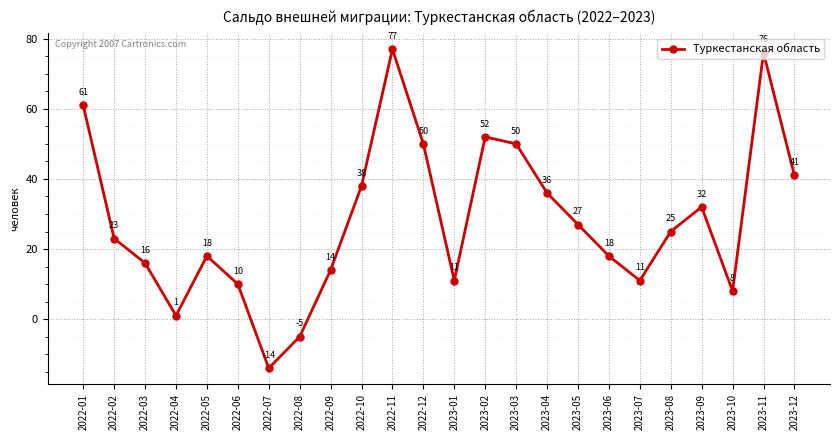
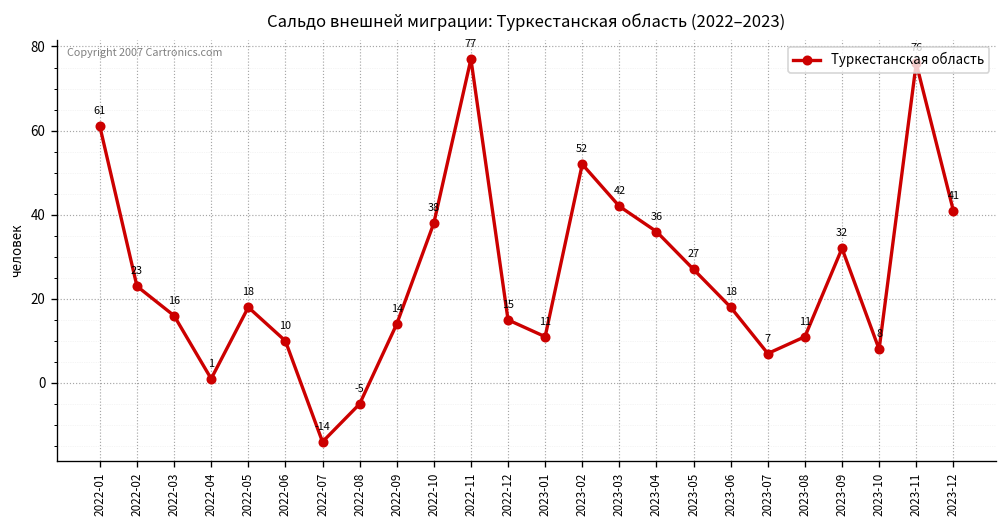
  {
    "2022-01": 61,
    "2022-02": 23,
    "2022-03": 16,
    "2022-04": 1,
    "2022-05": 18,
    "2022-06": 10,
    "2022-07": -14,
    "2022-08": -5,
    "2022-09": 14,
    "2022-10": 38,
    "2022-11": 77,
-   "2022-12": 50,
+   "2022-12": 15,
    "2023-01": 11,
    "2023-02": 52,
-   "2023-03": 50,
+   "2023-03": 42,
    "2023-04": 36,
    "2023-05": 27,
    "2023-06": 18,
-   "2023-07": 11,
-   "2023-08": 25,
+   "2023-07": 7,
+   "2023-08": 11,
    "2023-09": 32,
    "2023-10": 8,
    "2023-12": 41
  }
